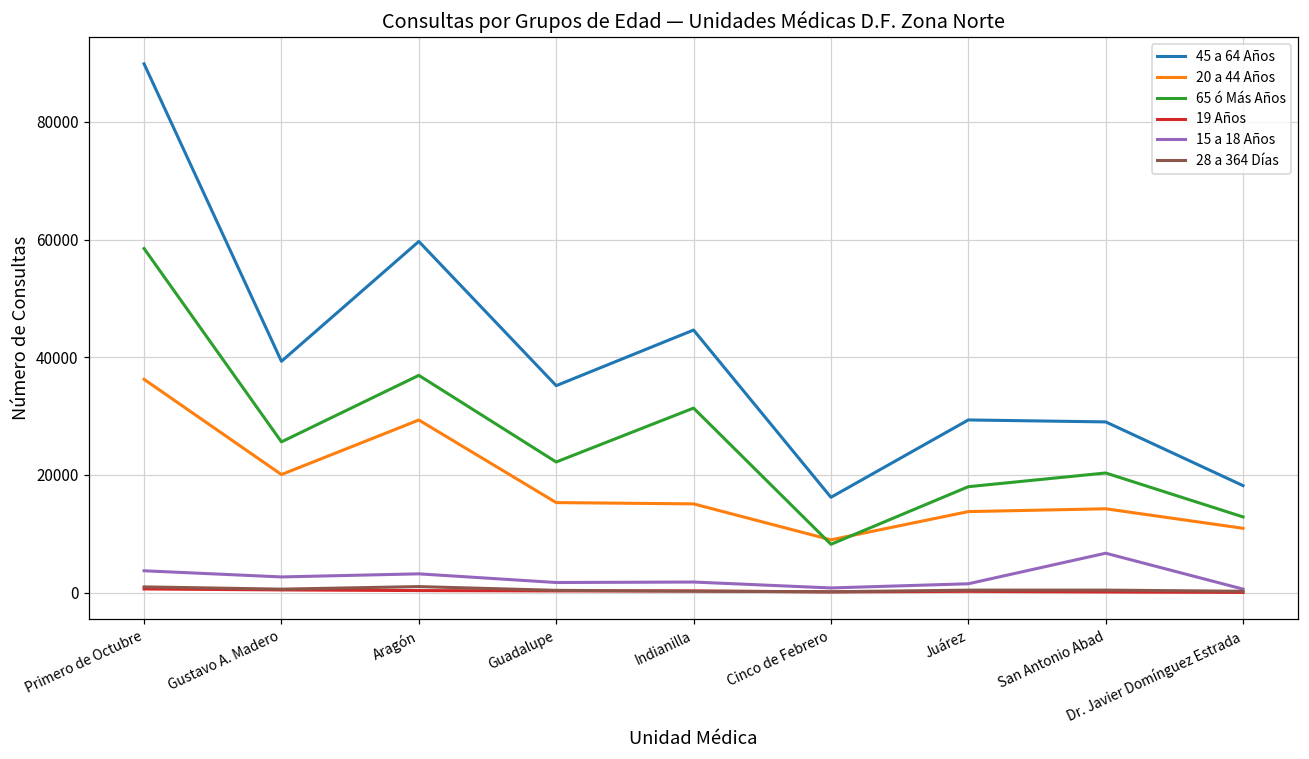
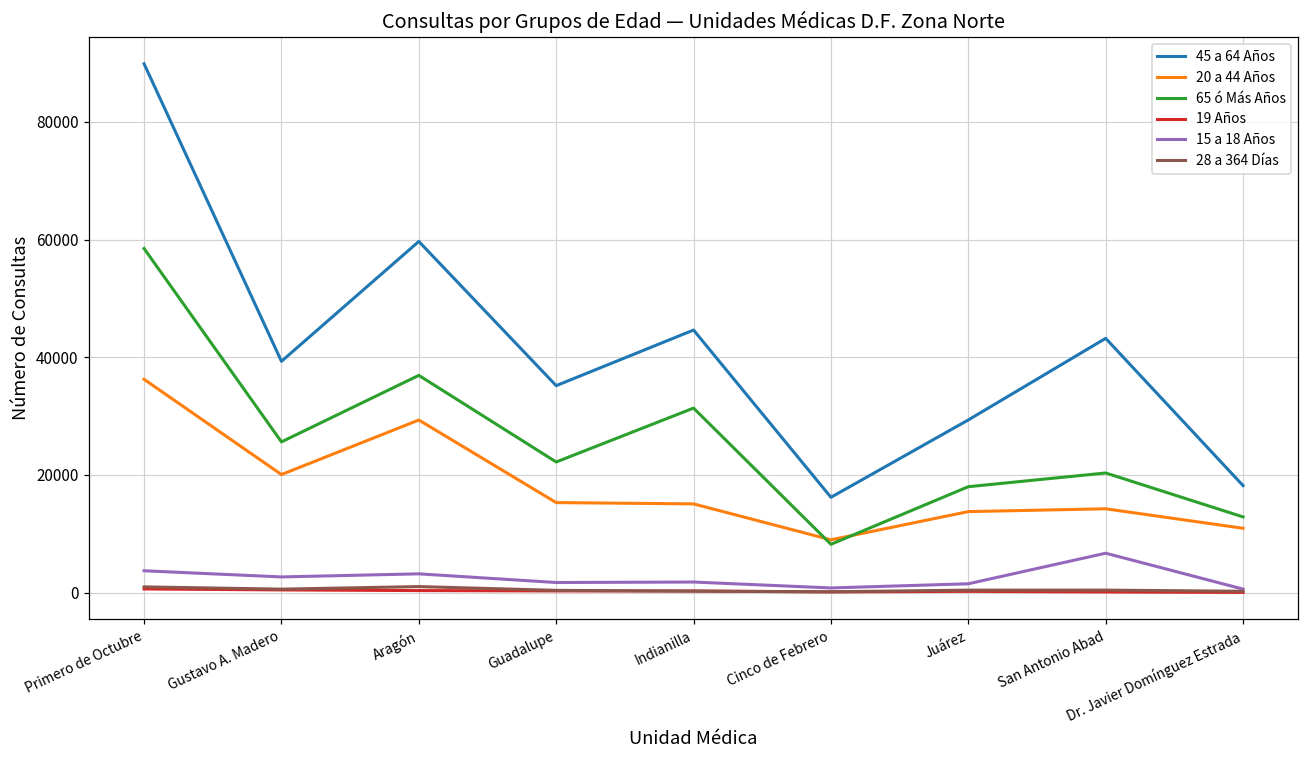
  {
    "45 a 64 Años": {
      "Primero de Octubre": 90000,
      "Gustavo A. Madero": 39000,
      "Aragón": 60000,
      "Guadalupe": 35000,
      "Indianilla": 45000,
      "Cinco de Febrero": 16000,
      "Juárez": 29000,
-     "San Antonio Abad": 29000,
+     "San Antonio Abad": 43000,
      "Dr. Javier Domínguez Estrada": 18000
    },
    "20 a 44 Años": {
      "Primero de Octubre": 36000,
      "Gustavo A. Madero": 20000,
      "Aragón": 29000,
      "Guadalupe": 15000,
      "Indianilla": 15000,
      "Cinco de Febrero": 9000,
      "Juárez": 14000,
      "San Antonio Abad": 14000,
      "Dr. Javier Domínguez Estrada": 11000
    },
    "65 ó Más Años": {
      "Primero de Octubre": 58000,
      "Gustavo A. Madero": 26000,
      "Aragón": 37000,
      "Guadalupe": 22000,
      "Indianilla": 31000,
      "Cinco de Febrero": 8000,
      "Juárez": 18000,
      "San Antonio Abad": 20000,
      "Dr. Javier Domínguez Estrada": 13000
    },
    "19 Años": {
      "Aragón": 0
    },
    "15 a 18 Años": {
      "Primero de Octubre": 4000,
      "Gustavo A. Madero": 3000,
      "Aragón": 3000,
      "Guadalupe": 2000,
      "Indianilla": 2000,
      "Cinco de Febrero": 1000,
      "Juárez": 2000,
      "San Antonio Abad": 7000
    },
    "28 a 364 Días": {
      "Aragón": 1000
    }
  }
